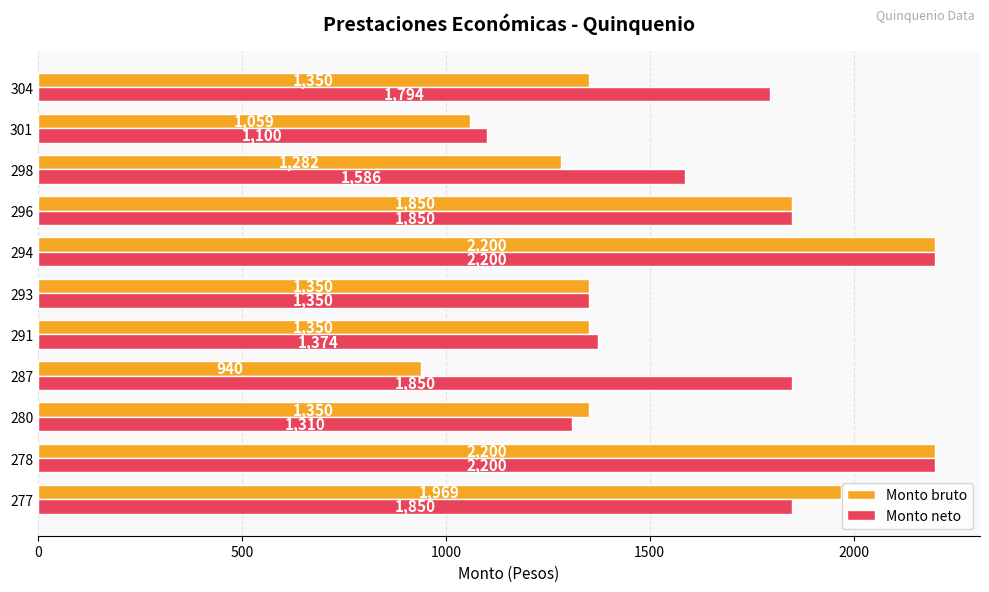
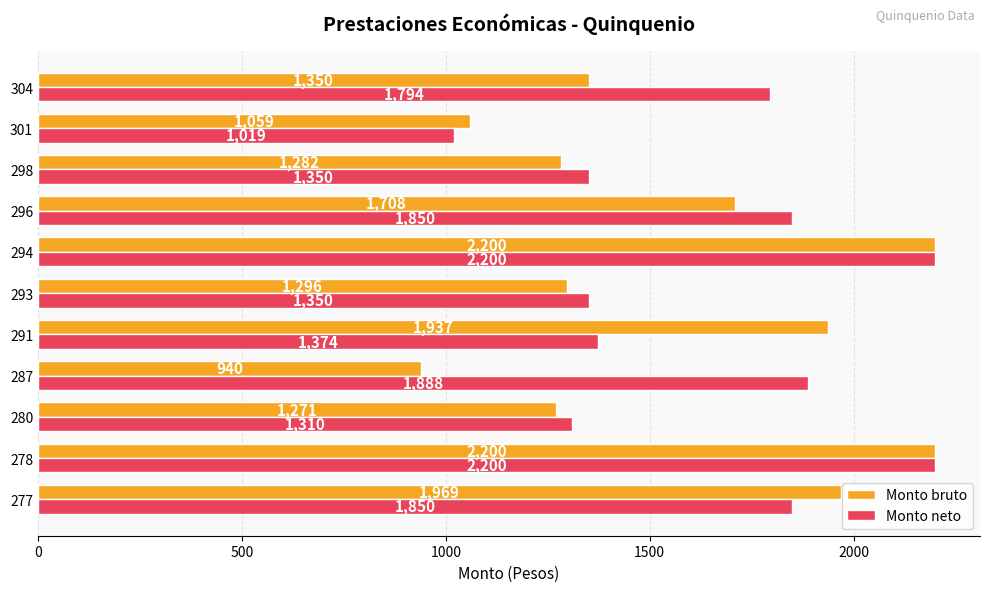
  {
    "Monto bruto": {
      "304": "1,350",
      "301": "1,059",
      "298": "1,282",
-     "296": "1,850",
+     "296": "1,708",
      "294": "2,200",
-     "293": "1,350",
-     "291": "1,350",
+     "293": "1,296",
+     "291": "1,937",
      "287": "940",
-     "280": "1,350",
+     "280": "1,271",
      "278": "2,200",
      "277": "1,969"
    },
    "Monto neto": {
      "304": "1,794",
-     "301": "1,100",
-     "298": "1,586",
+     "301": "1,019",
+     "298": "1,350",
      "296": "1,850",
      "294": "2,200",
      "293": "1,350",
      "291": "1,374",
-     "287": "1,850",
+     "287": "1,888",
      "280": "1,310",
      "278": "2,200",
      "277": "1,850"
    }
  }
